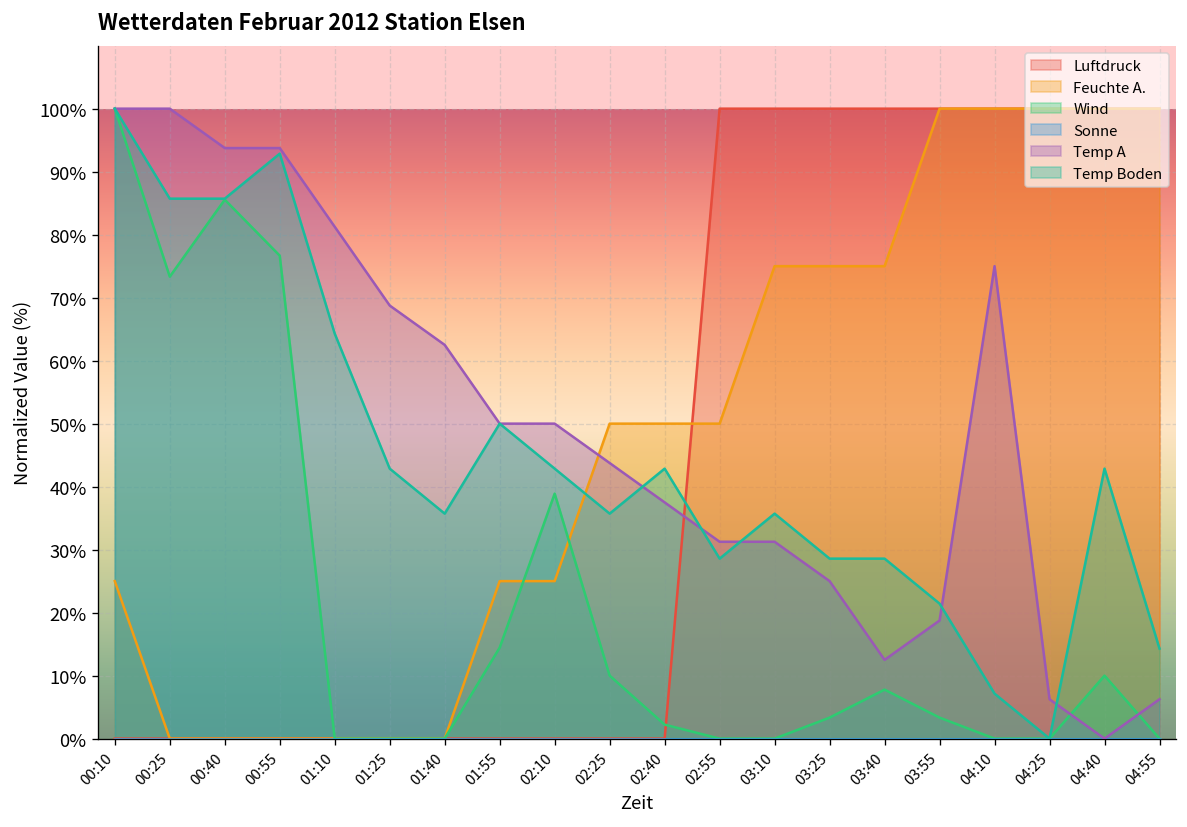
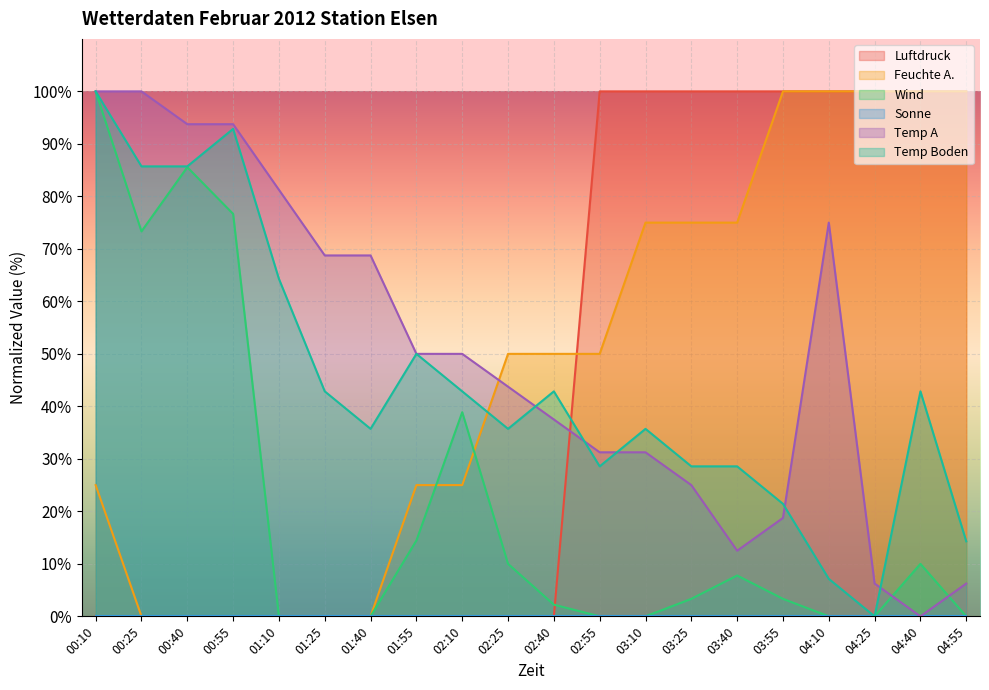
  {
    "Temp A": {
      "00:25": "100%",
      "00:40": "94%",
      "00:55": "94%",
      "01:10": "81%",
      "01:25": "69%",
-     "01:40": "63%",
+     "01:40": "69%",
      "02:10": "50%",
      "02:25": "44%",
      "02:40": "37%",
      "02:55": "31%",
      "03:10": "31%",
      "03:25": "25%",
      "03:40": "12%",
      "03:55": "19%",
      "04:10": "75%",
      "04:25": "6%",
      "04:55": "6%"
    }
  }
